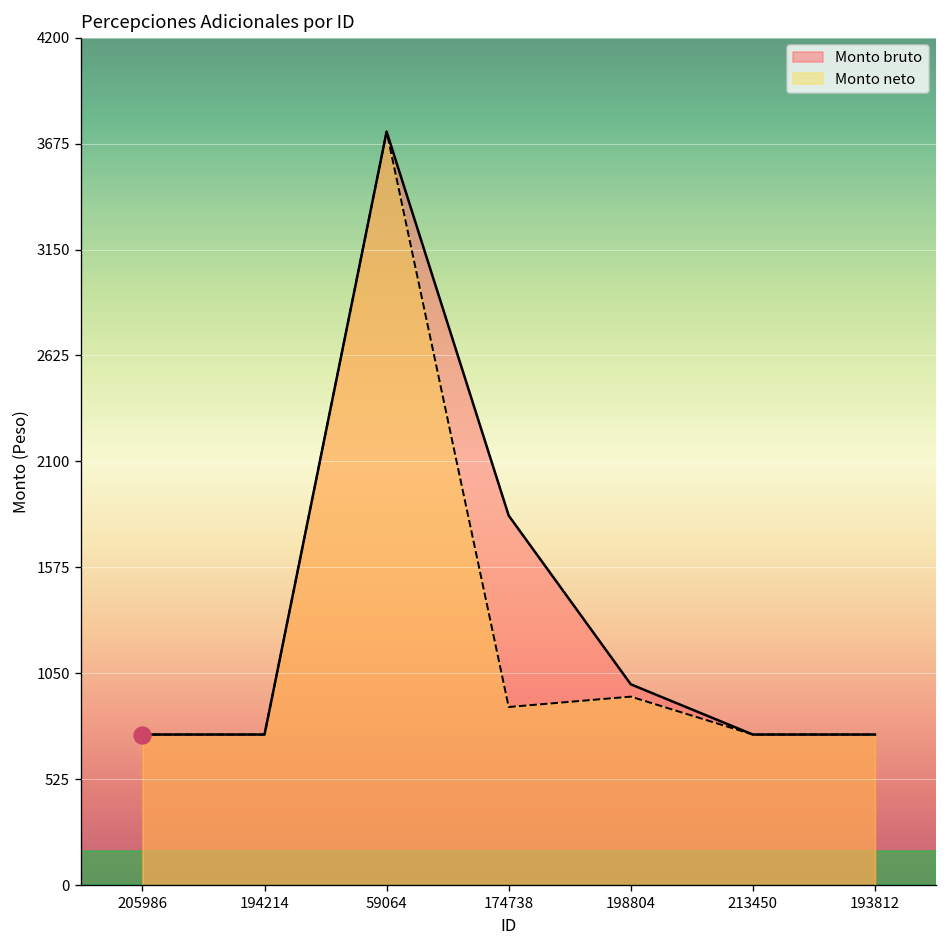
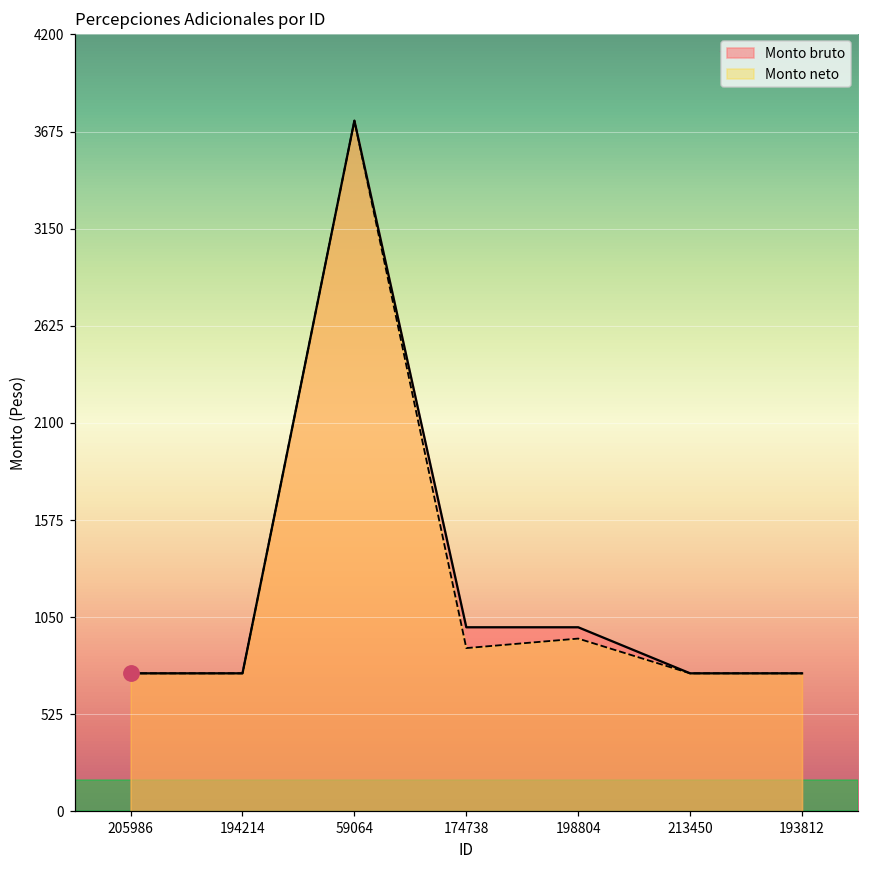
  {
    "Monto bruto": {
-     "174738": 1830,
+     "174738": 1000,
      "198804": 1000
    },
    "Monto neto": {
      "174738": 880,
      "198804": 930
    }
  }
